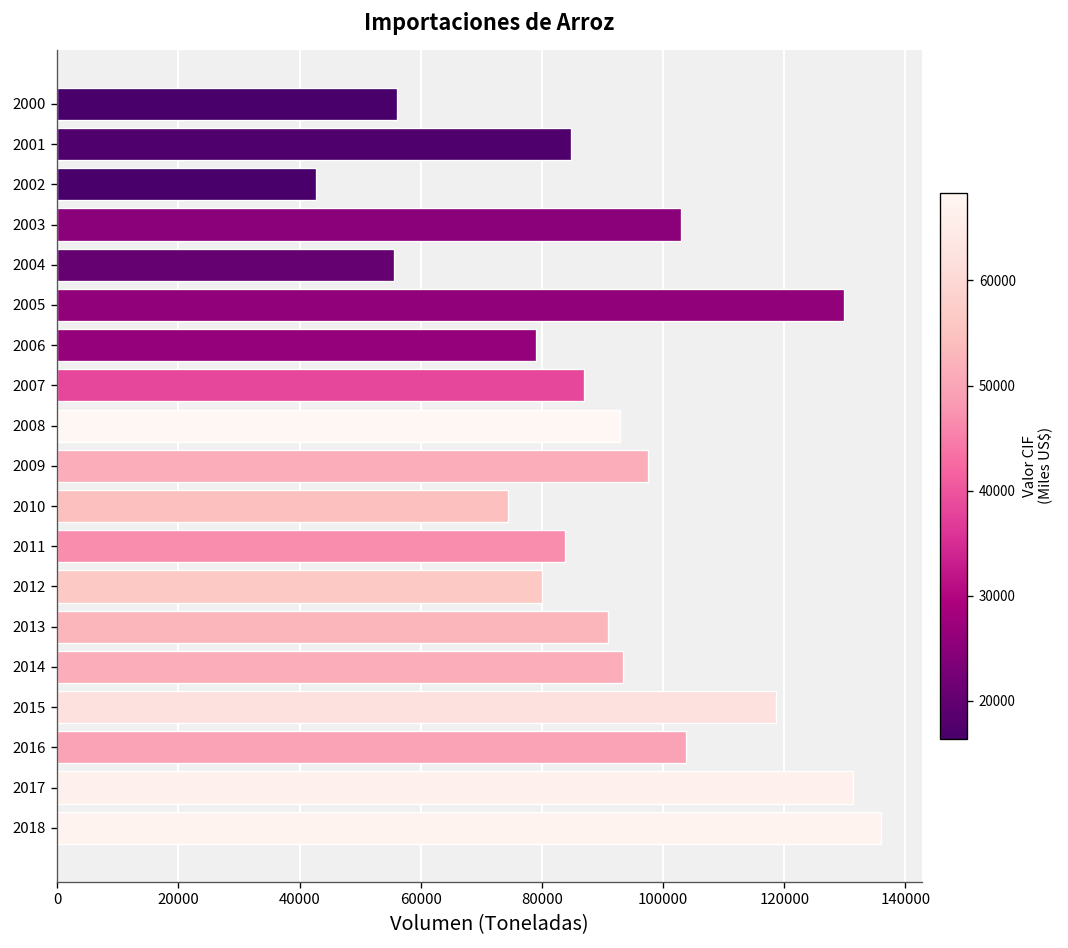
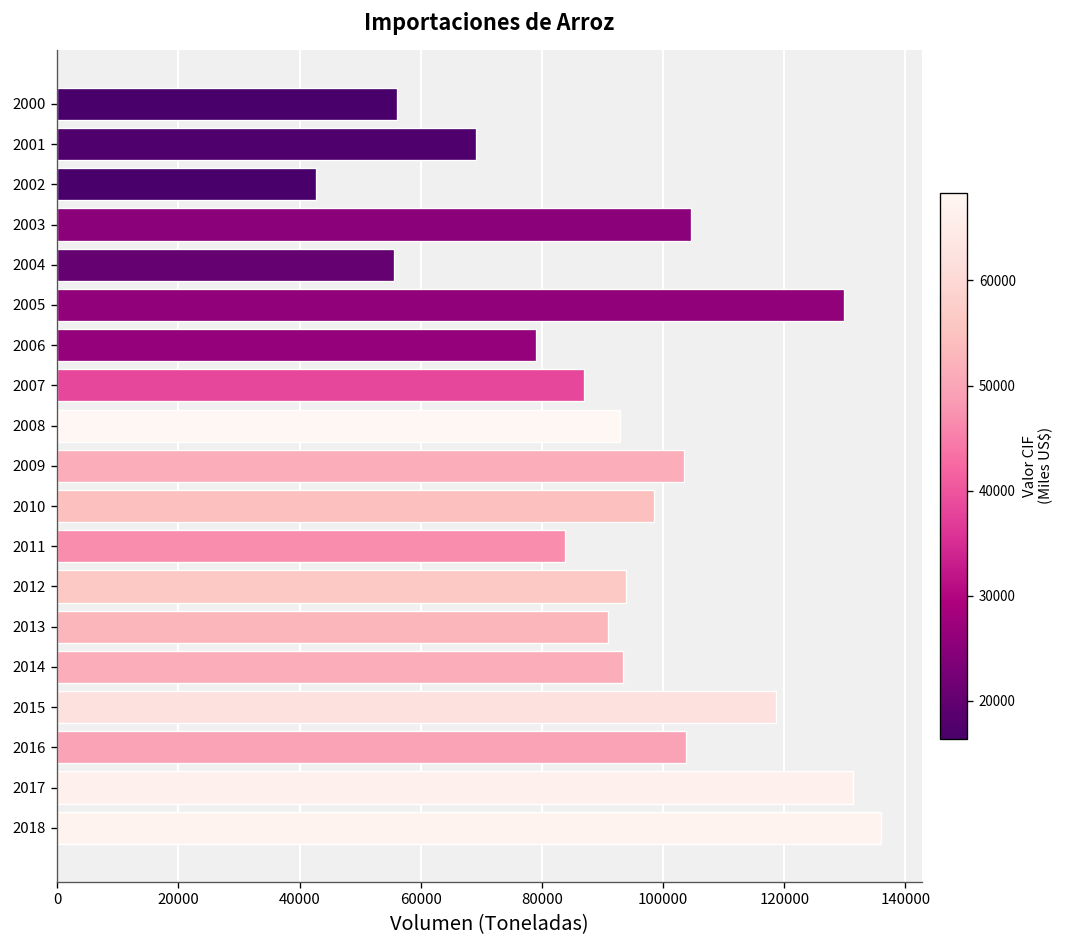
  {
    "2000": 56000,
-   "2001": 85000,
+   "2001": 69000,
    "2002": 43000,
-   "2003": 103000,
+   "2003": 105000,
    "2004": 56000,
    "2005": 130000,
    "2006": 79000,
    "2007": 87000,
    "2008": 93000,
-   "2009": 98000,
-   "2010": 74000,
+   "2009": 103000,
+   "2010": 99000,
    "2011": 84000,
-   "2012": 80000,
+   "2012": 94000,
    "2013": 91000,
    "2014": 93000,
    "2015": 119000,
    "2016": 104000,
    "2017": 131000,
    "2018": 136000
  }
